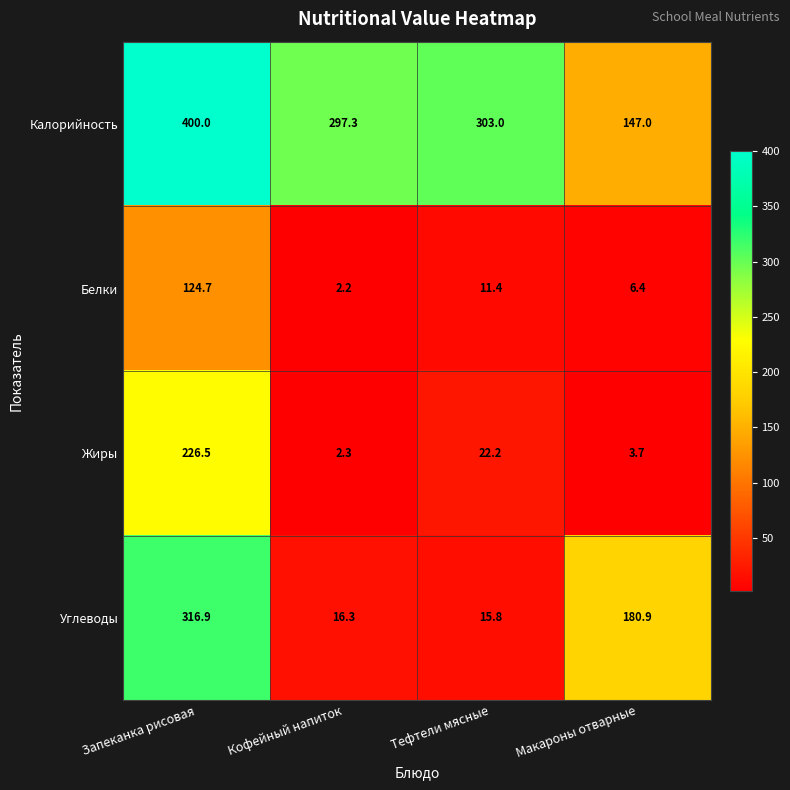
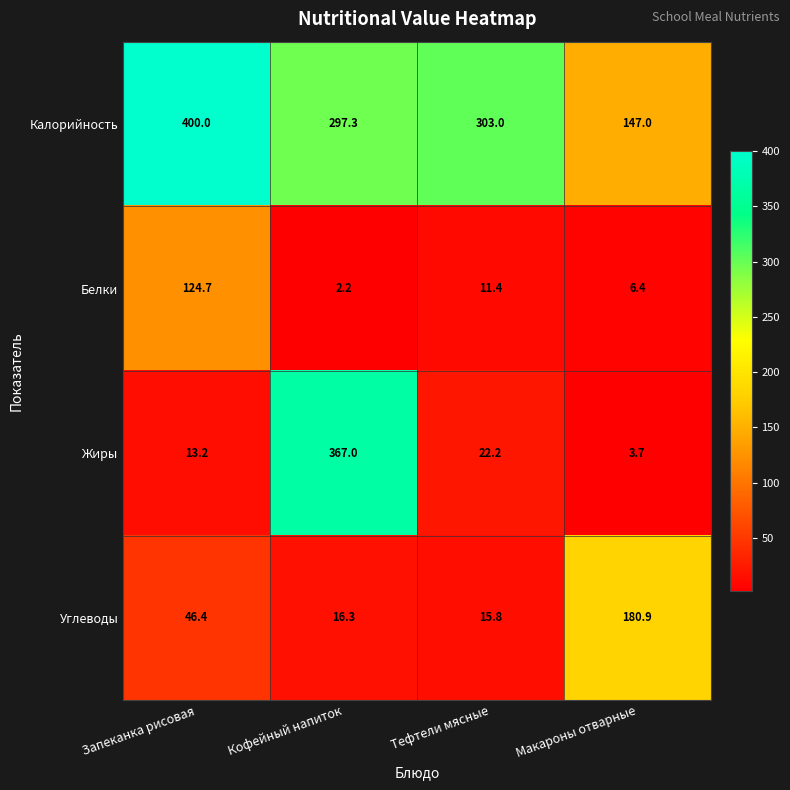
  {
    "Калорийность": {
      "Запеканка рисовая": 400.0,
      "Кофейный напиток": 297.3,
      "Тефтели мясные": 303.0,
      "Макароны отварные": 147.0
    },
    "Белки": {
      "Запеканка рисовая": 124.7,
      "Кофейный напиток": 2.2,
      "Тефтели мясные": 11.4,
      "Макароны отварные": 6.4
    },
    "Жиры": {
-     "Запеканка рисовая": 226.5,
-     "Кофейный напиток": 2.3,
+     "Запеканка рисовая": 13.2,
+     "Кофейный напиток": 367.0,
      "Тефтели мясные": 22.2,
      "Макароны отварные": 3.7
    },
    "Углеводы": {
-     "Запеканка рисовая": 316.9,
+     "Запеканка рисовая": 46.4,
      "Кофейный напиток": 16.3,
      "Тефтели мясные": 15.8,
      "Макароны отварные": 180.9
    }
  }
